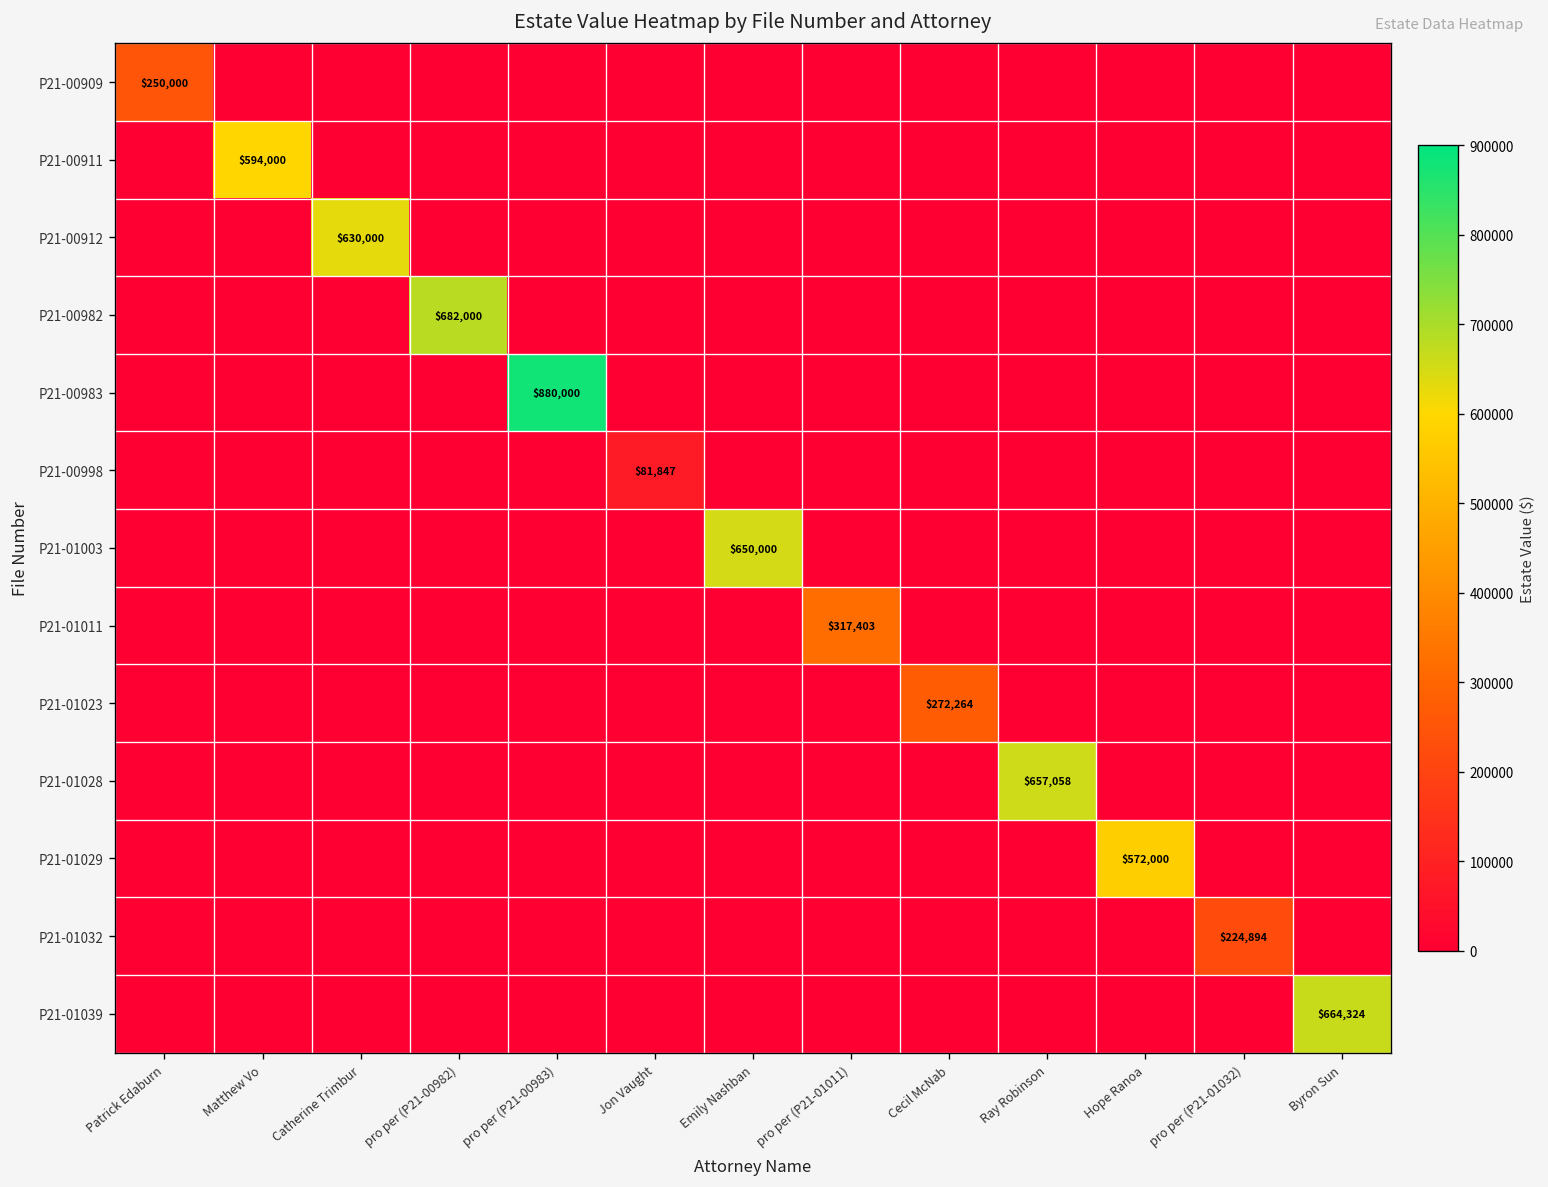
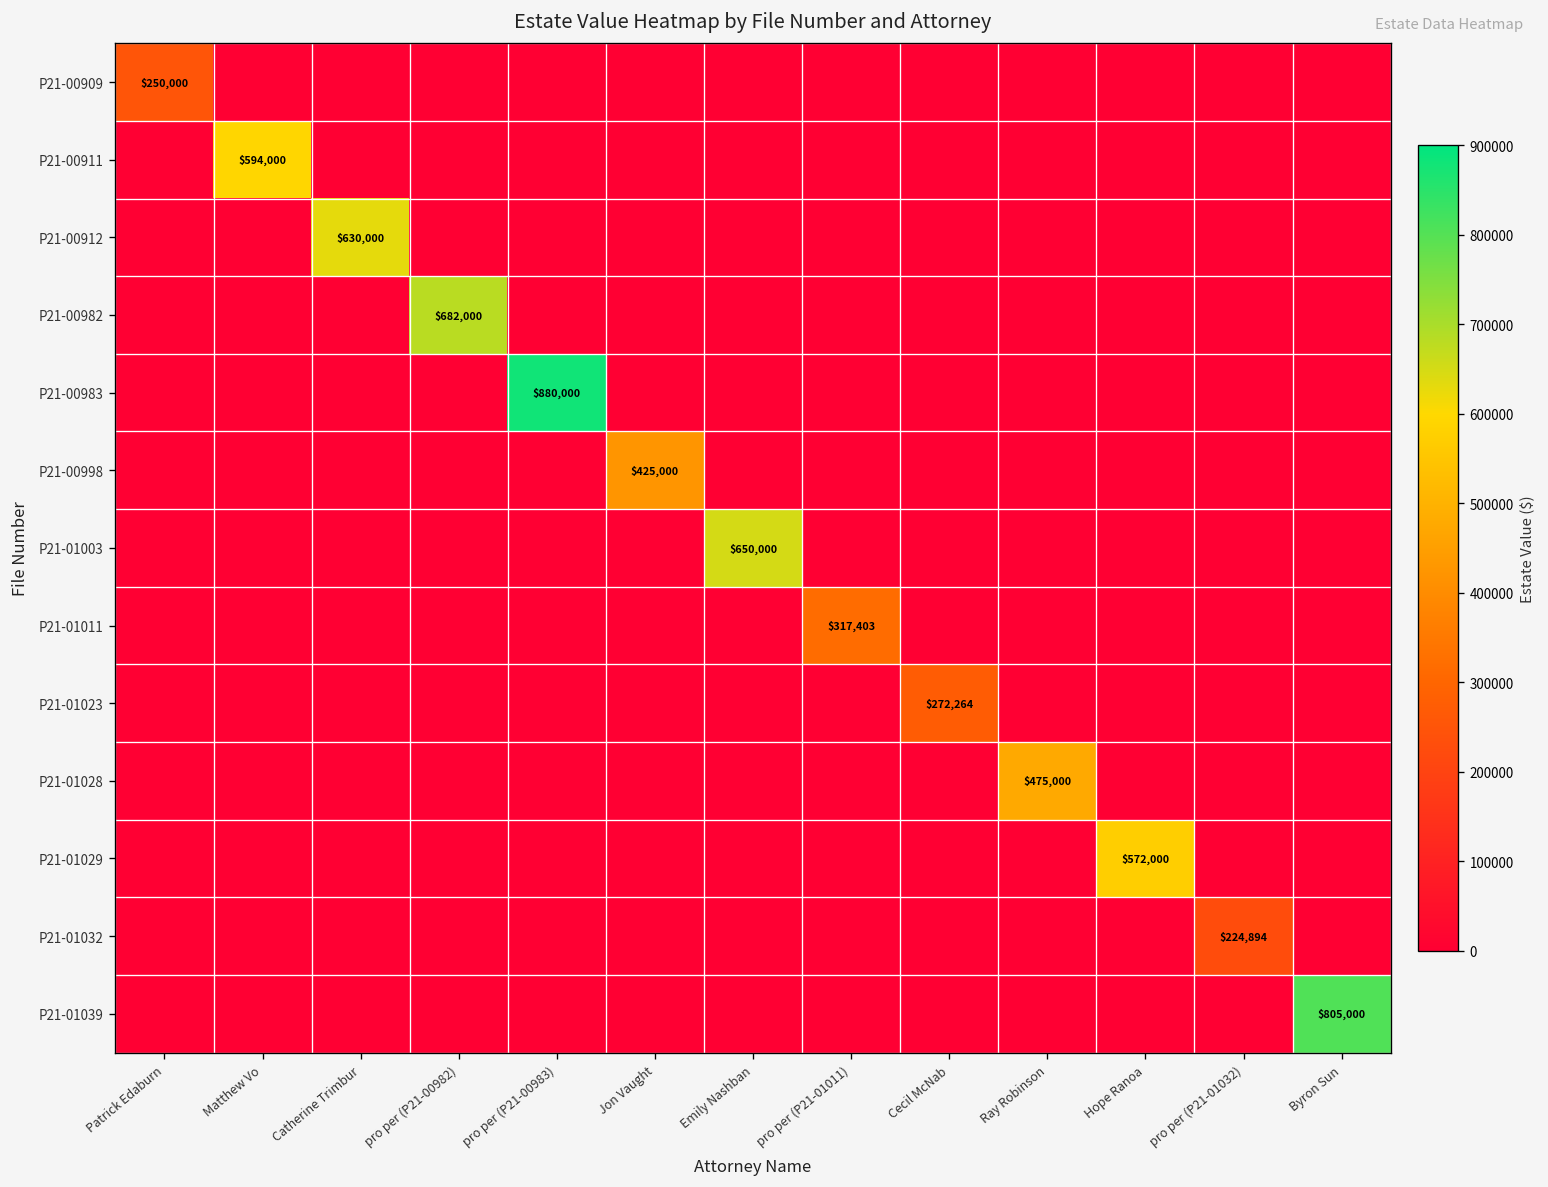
  {
    "P21-00909": {
      "Patrick Edaburn": "$250,000"
    },
    "P21-00911": {
      "Matthew Vo": "$594,000"
    },
    "P21-00912": {
      "Catherine Trimbur": "$630,000"
    },
    "P21-00982": {
      "pro per (P21-00982)": "$682,000"
    },
    "P21-00983": {
      "pro per (P21-00983)": "$880,000"
    },
    "P21-00998": {
-     "Jon Vaught": "$81,847"
+     "Jon Vaught": "$425,000"
    },
    "P21-01003": {
      "Emily Nashban": "$650,000"
    },
    "P21-01011": {
      "pro per (P21-01011)": "$317,403"
    },
    "P21-01023": {
      "Cecil McNab": "$272,264"
    },
    "P21-01028": {
-     "Ray Robinson": "$657,058"
+     "Ray Robinson": "$475,000"
    },
    "P21-01029": {
      "Hope Ranoa": "$572,000"
    },
    "P21-01032": {
      "pro per (P21-01032)": "$224,894"
    },
    "P21-01039": {
-     "Byron Sun": "$664,324"
+     "Byron Sun": "$805,000"
    }
  }
